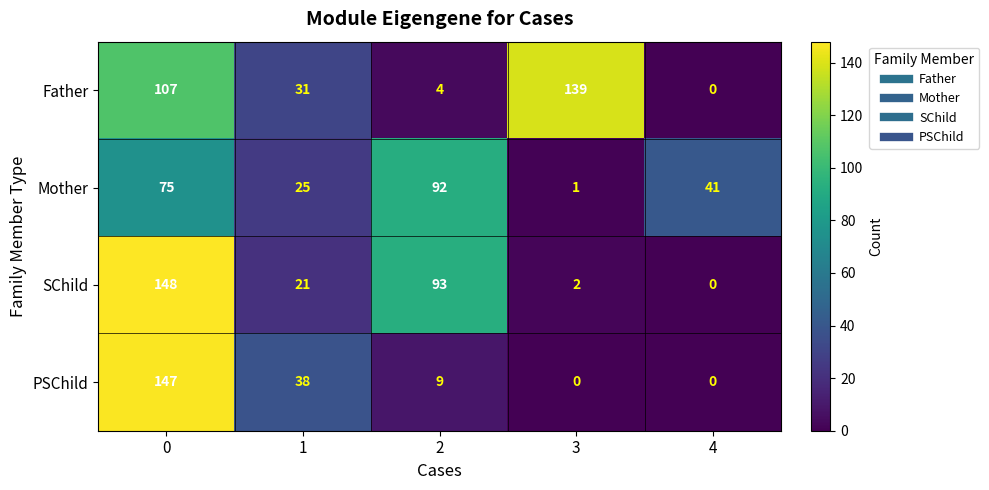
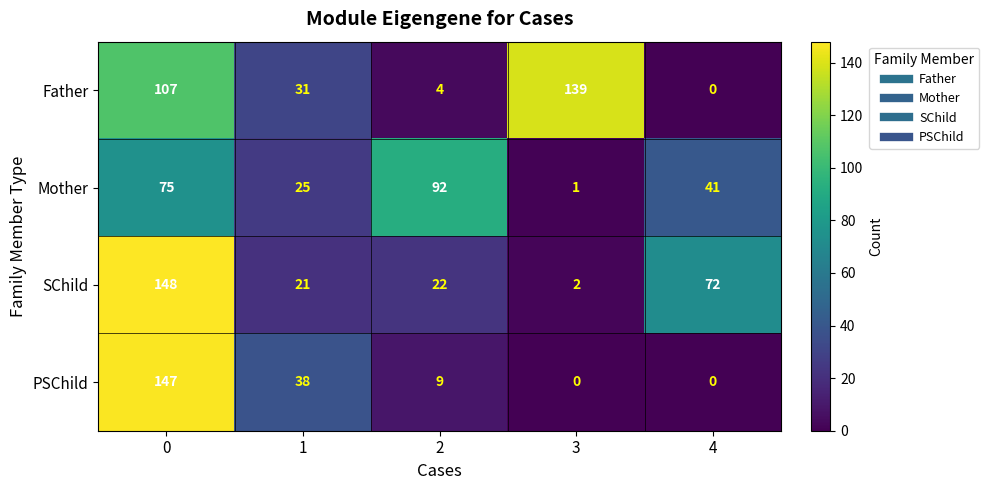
  {
    "Father": {
      "0": 107,
      "1": 31,
      "2": 4,
      "3": 139,
      "4": 0
    },
    "Mother": {
      "0": 75,
      "1": 25,
      "2": 92,
      "3": 1,
      "4": 41
    },
    "SChild": {
      "0": 148,
      "1": 21,
-     "2": 93,
+     "2": 22,
      "3": 2,
-     "4": 0
+     "4": 72
    },
    "PSChild": {
      "0": 147,
      "1": 38,
      "2": 9,
      "3": 0,
      "4": 0
    }
  }
